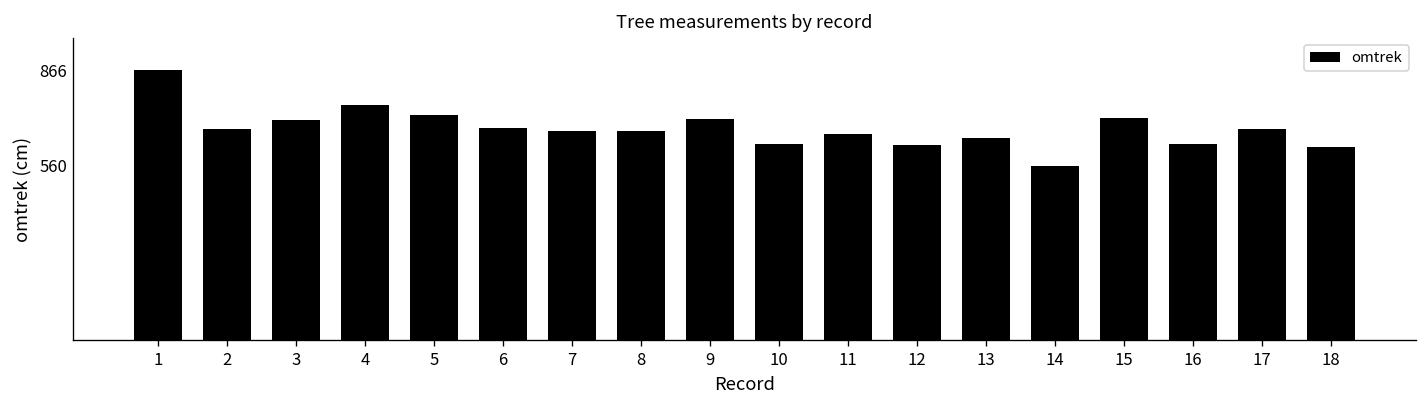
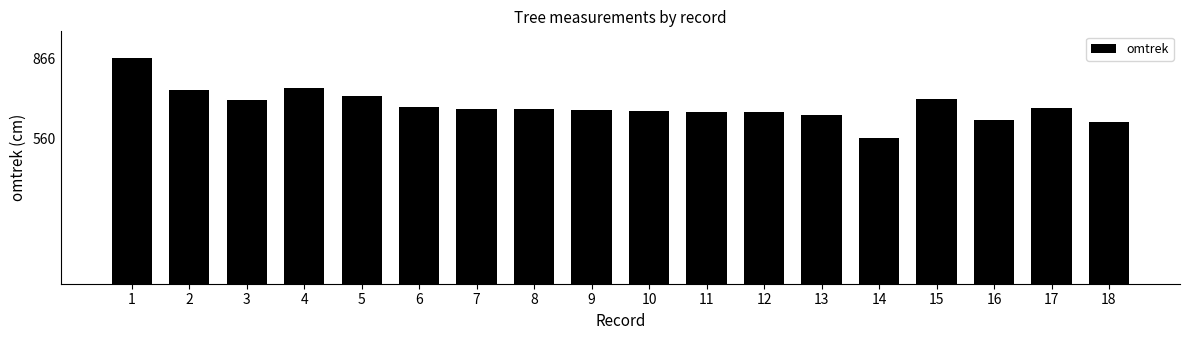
  {
    "1": 870,
-   "2": 680,
+   "2": 740,
    "3": 710,
    "4": 750,
    "5": 720,
    "6": 680,
    "7": 670,
    "8": 670,
-   "9": 710,
-   "10": 630,
+   "9": 670,
+   "10": 660,
    "11": 660,
-   "12": 630,
+   "12": 660,
    "13": 650,
    "14": 560,
    "15": 710,
    "16": 630,
    "17": 680,
    "18": 620
  }
